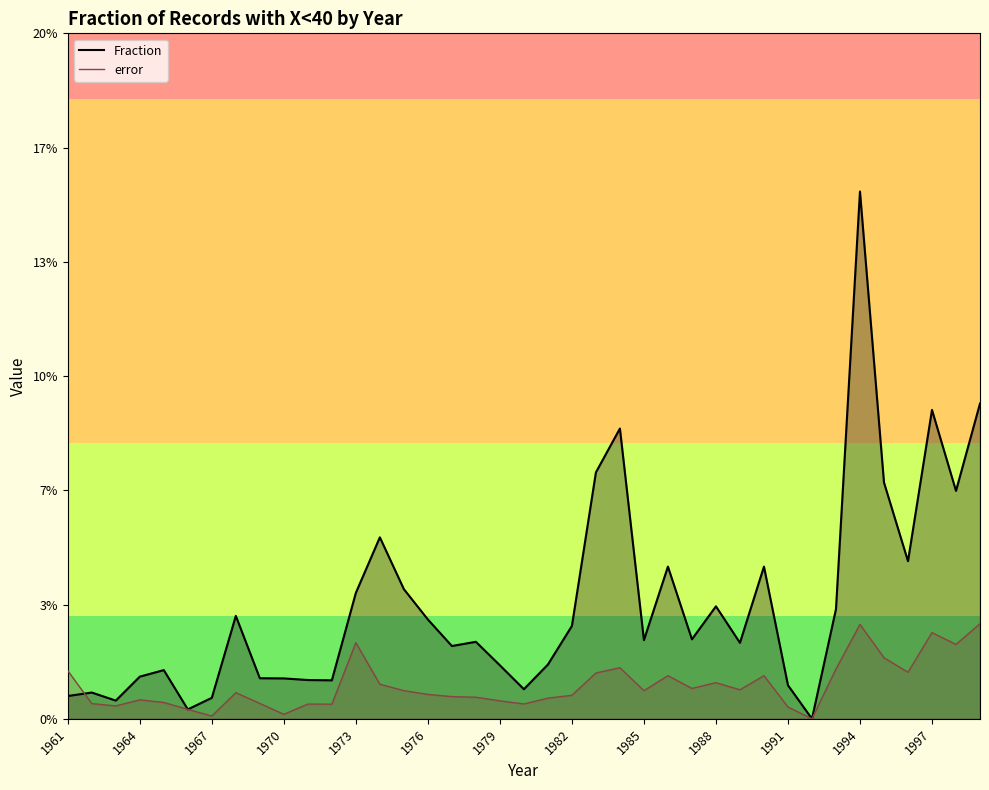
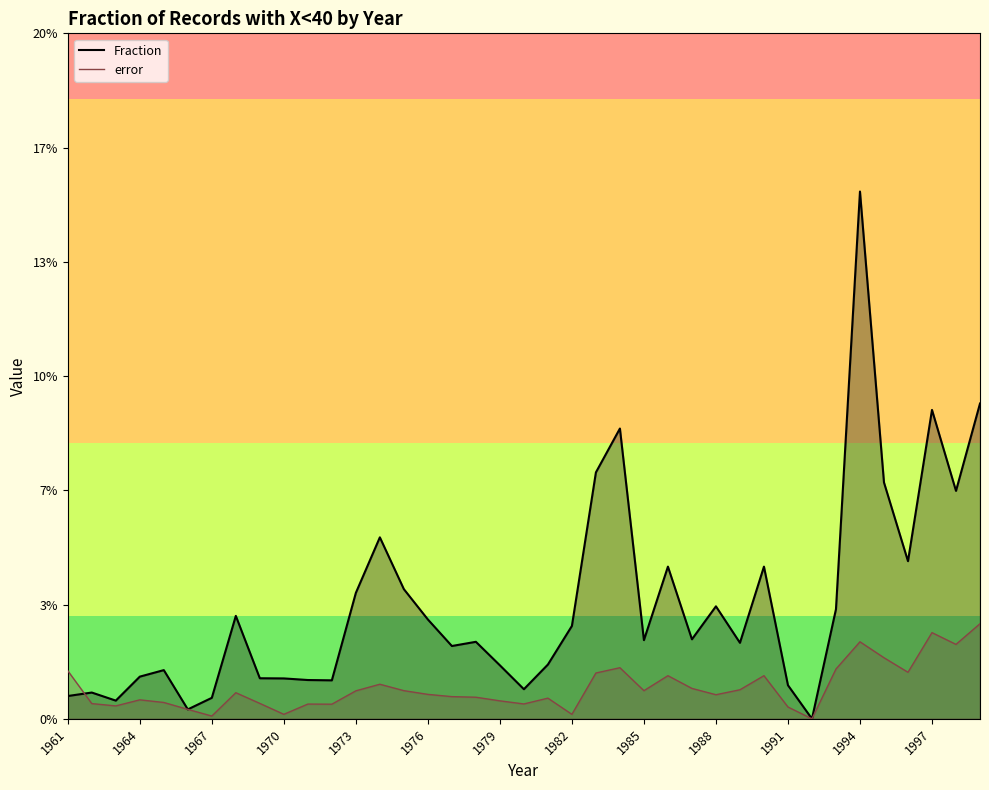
  {
    "error": {
      "1961": "1.4%",
      "1964": "0.6%",
      "1967": "0.1%",
      "1970": "0.1%",
-     "1973": "2.2%",
+     "1973": "0.8%",
      "1976": "0.7%",
      "1979": "0.5%",
-     "1982": "0.7%",
+     "1982": "0.1%",
      "1985": "0.8%",
-     "1988": "1.1%",
+     "1988": "0.7%",
      "1991": "0.3%",
-     "1994": "2.7%",
+     "1994": "2.2%",
      "1997": "2.5%"
    }
  }
